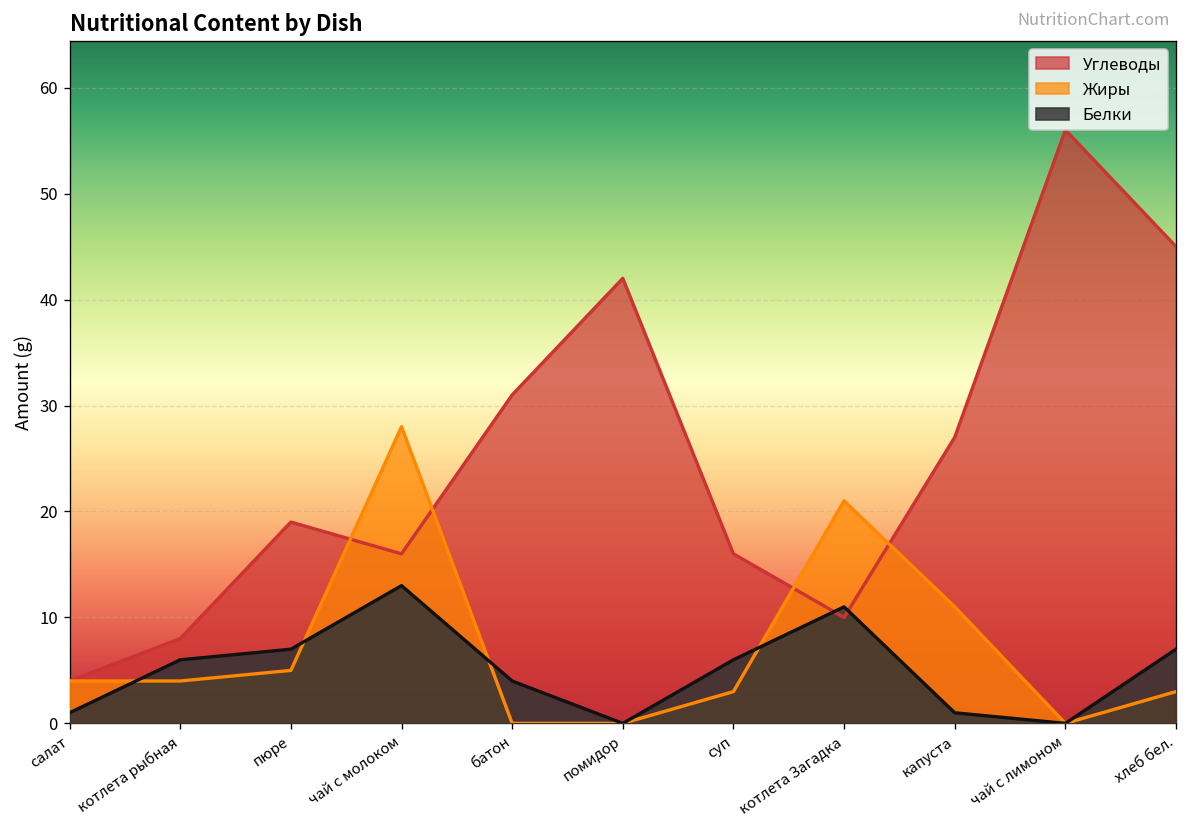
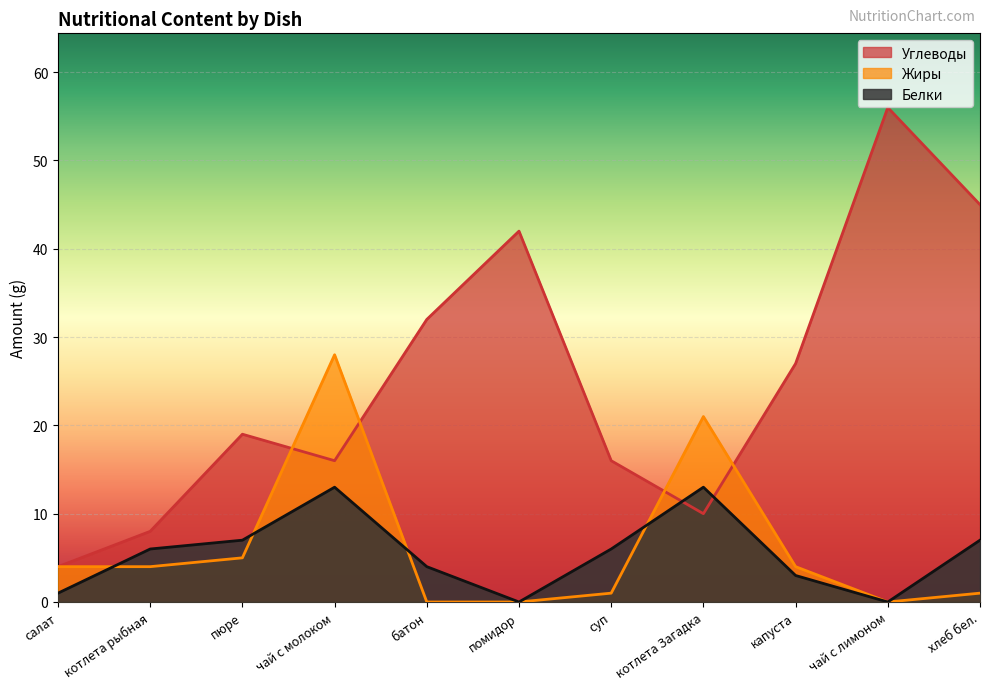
  {
    "Углеводы": {
      "котлета рыбная": 8,
      "пюре": 19,
      "чай с молоком": 16,
-     "батон": 31,
+     "батон": 32,
      "помидор": 42,
      "суп": 16,
      "котлета Загадка": 10,
      "капуста": 27,
      "чай с лимоном": 56,
      "хлеб бел.": 45
    },
    "Жиры": {
      "котлета рыбная": 4,
      "пюре": 5,
      "чай с молоком": 28,
      "батон": 0,
-     "суп": 3,
+     "суп": 1,
      "котлета Загадка": 21,
-     "капуста": 11,
-     "хлеб бел.": 3
+     "капуста": 4,
+     "хлеб бел.": 1
    },
    "Белки": {
      "салат": 1,
      "котлета рыбная": 6,
      "пюре": 7,
      "чай с молоком": 13,
      "батон": 4,
      "суп": 6,
-     "котлета Загадка": 11,
-     "капуста": 1,
+     "котлета Загадка": 13,
+     "капуста": 3,
      "хлеб бел.": 7
    }
  }
